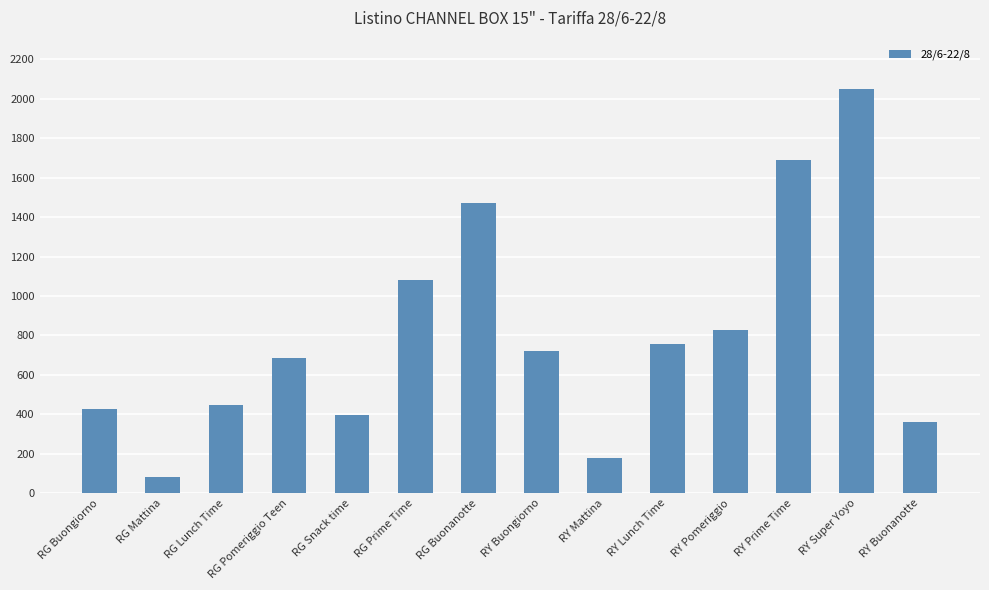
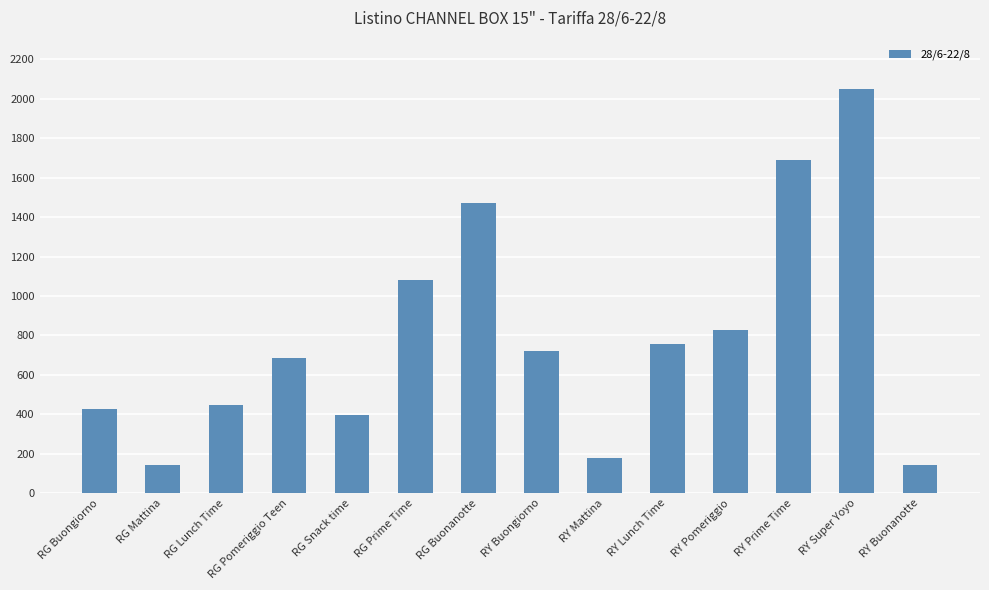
  {
    "RG Buongiorno": 430,
-   "RG Mattina": 80,
+   "RG Mattina": 140,
    "RG Lunch Time": 450,
    "RG Pomeriggio Teen": 680,
    "RG Snack time": 400,
    "RG Prime Time": 1080,
    "RG Buonanotte": 1470,
    "RY Buongiorno": 720,
    "RY Mattina": 180,
    "RY Lunch Time": 760,
    "RY Pomeriggio": 830,
    "RY Prime Time": 1690,
    "RY Super Yoyo": 2050,
-   "RY Buonanotte": 360
+   "RY Buonanotte": 140
  }
